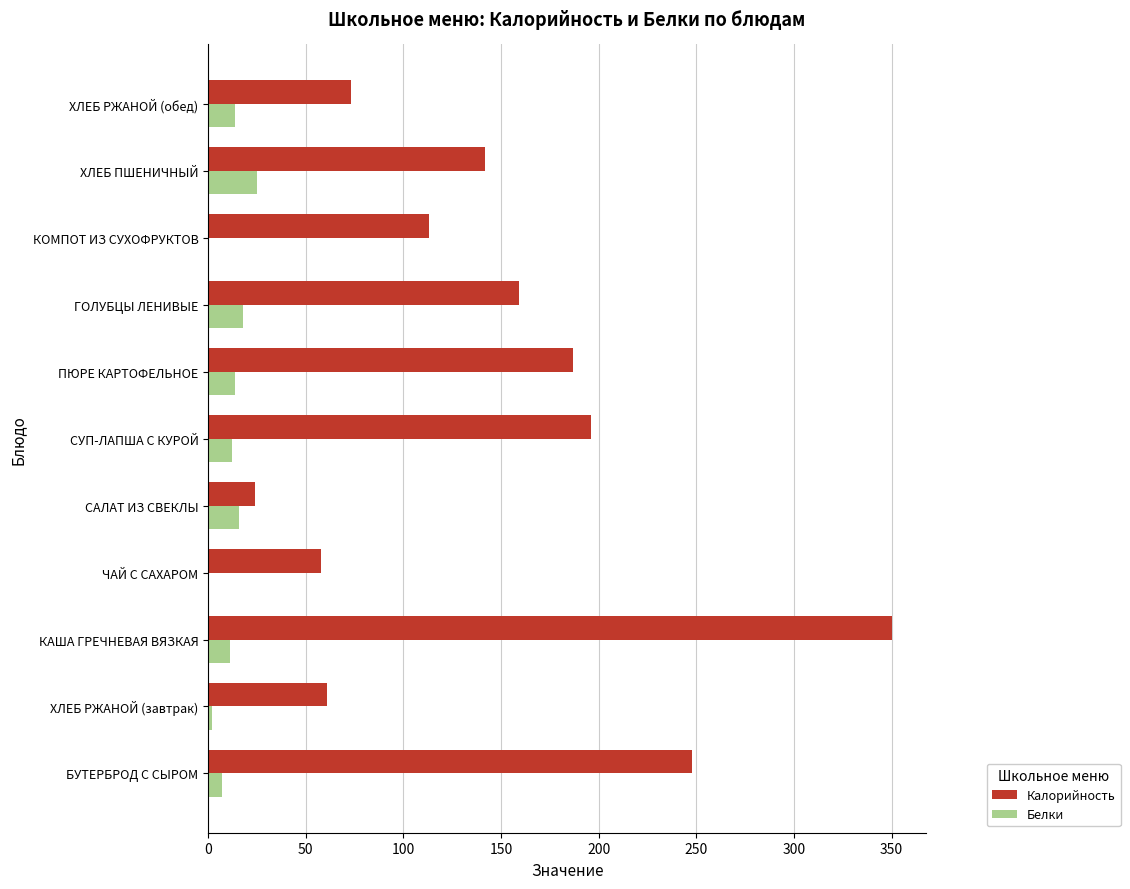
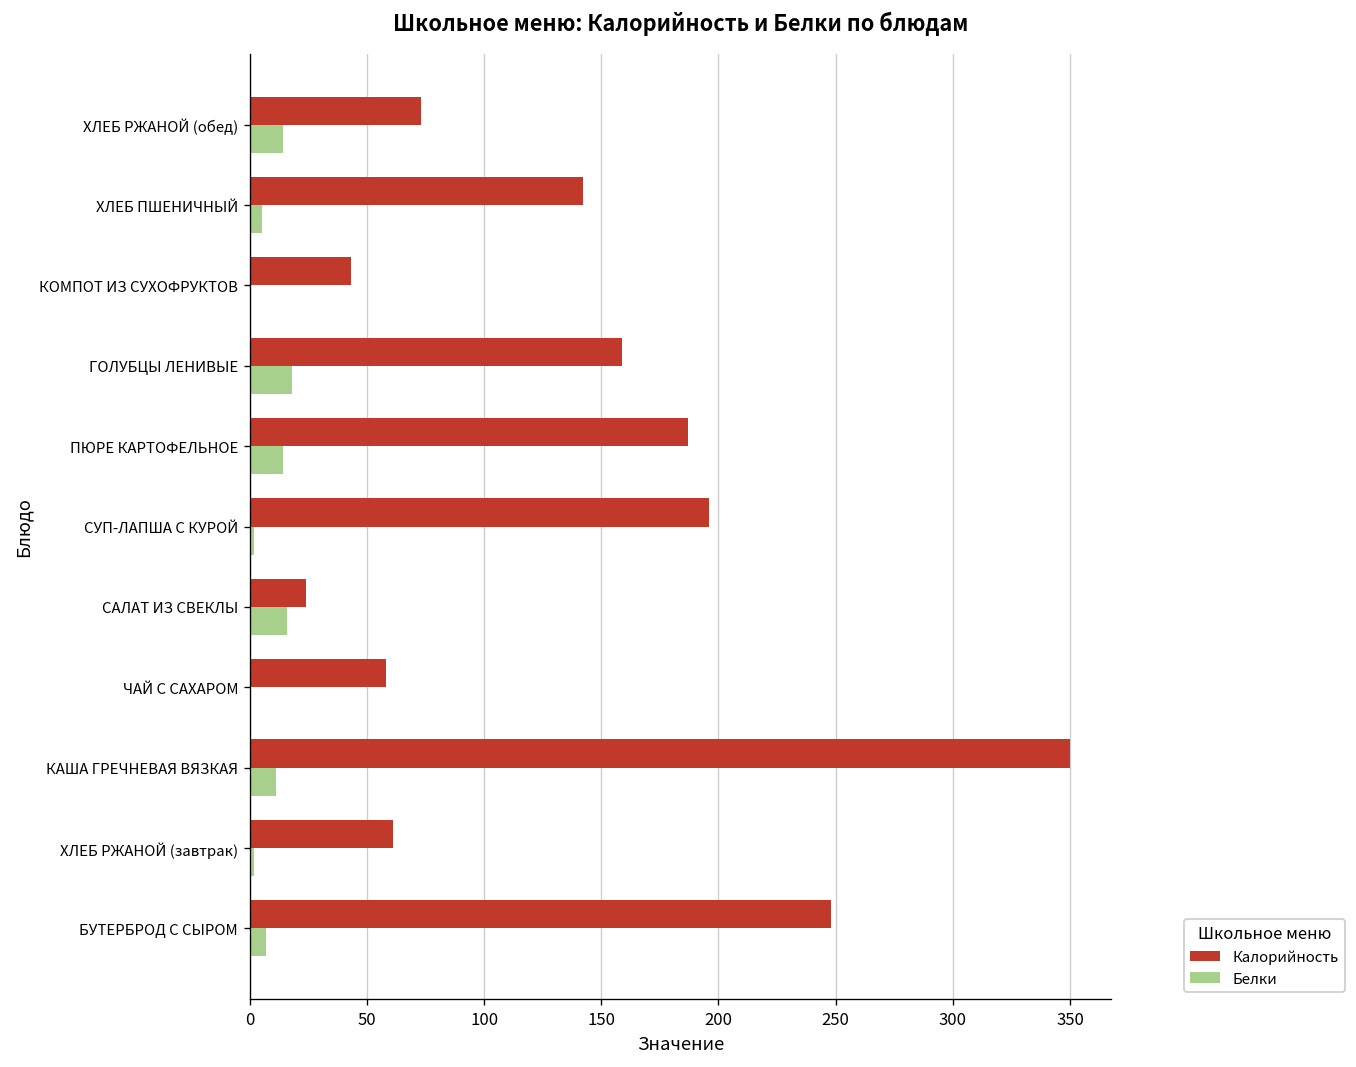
  {
    "Калорийность": {
      "ХЛЕБ РЖАНОЙ (обед)": 73,
      "ХЛЕБ ПШЕНИЧНЫЙ": 142,
-     "КОМПОТ ИЗ СУХОФРУКТОВ": 113,
+     "КОМПОТ ИЗ СУХОФРУКТОВ": 43,
      "ГОЛУБЦЫ ЛЕНИВЫЕ": 159,
      "ПЮРЕ КАРТОФЕЛЬНОЕ": 187,
      "СУП-ЛАПША С КУРОЙ": 196,
      "САЛАТ ИЗ СВЕКЛЫ": 24,
      "ЧАЙ С САХАРОМ": 58,
      "КАША ГРЕЧНЕВАЯ ВЯЗКАЯ": 350,
      "ХЛЕБ РЖАНОЙ (завтрак)": 61,
      "БУТЕРБРОД С СЫРОМ": 248
    },
    "Белки": {
      "ХЛЕБ РЖАНОЙ (обед)": 14,
-     "ХЛЕБ ПШЕНИЧНЫЙ": 25,
+     "ХЛЕБ ПШЕНИЧНЫЙ": 5,
      "КОМПОТ ИЗ СУХОФРУКТОВ": 0,
      "ГОЛУБЦЫ ЛЕНИВЫЕ": 18,
      "ПЮРЕ КАРТОФЕЛЬНОЕ": 14,
-     "СУП-ЛАПША С КУРОЙ": 12,
+     "СУП-ЛАПША С КУРОЙ": 2,
      "САЛАТ ИЗ СВЕКЛЫ": 16,
      "ЧАЙ С САХАРОМ": 0,
      "КАША ГРЕЧНЕВАЯ ВЯЗКАЯ": 11,
      "ХЛЕБ РЖАНОЙ (завтрак)": 2,
      "БУТЕРБРОД С СЫРОМ": 7
    }
  }
